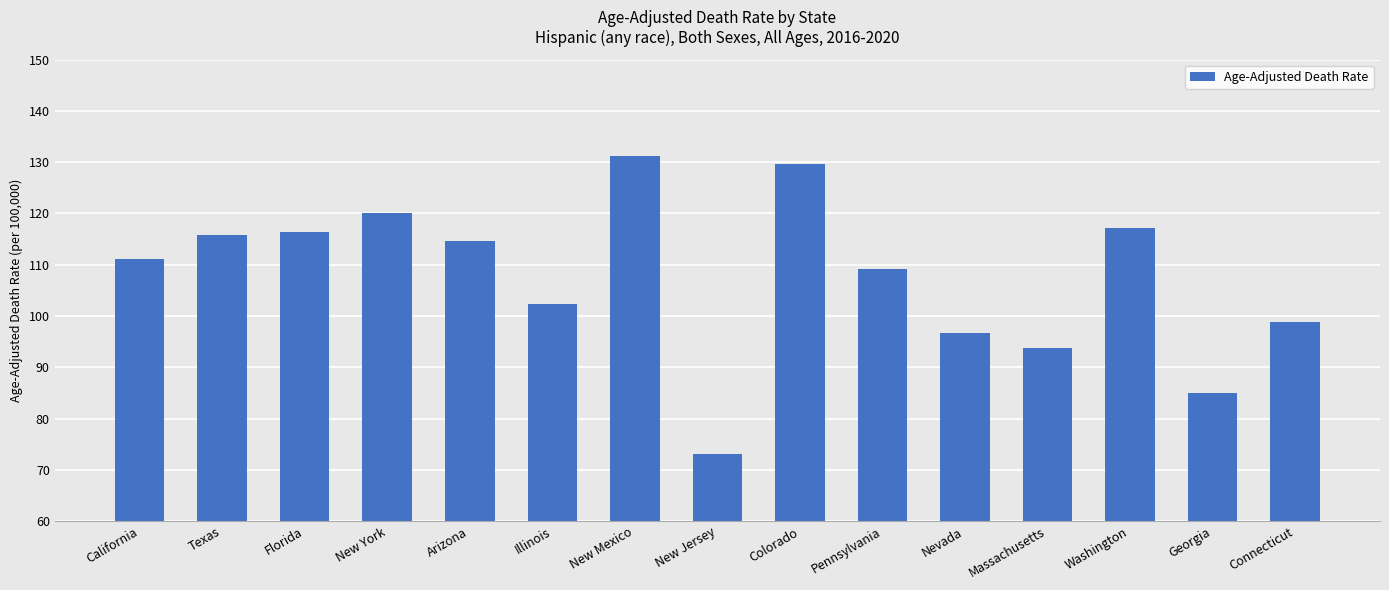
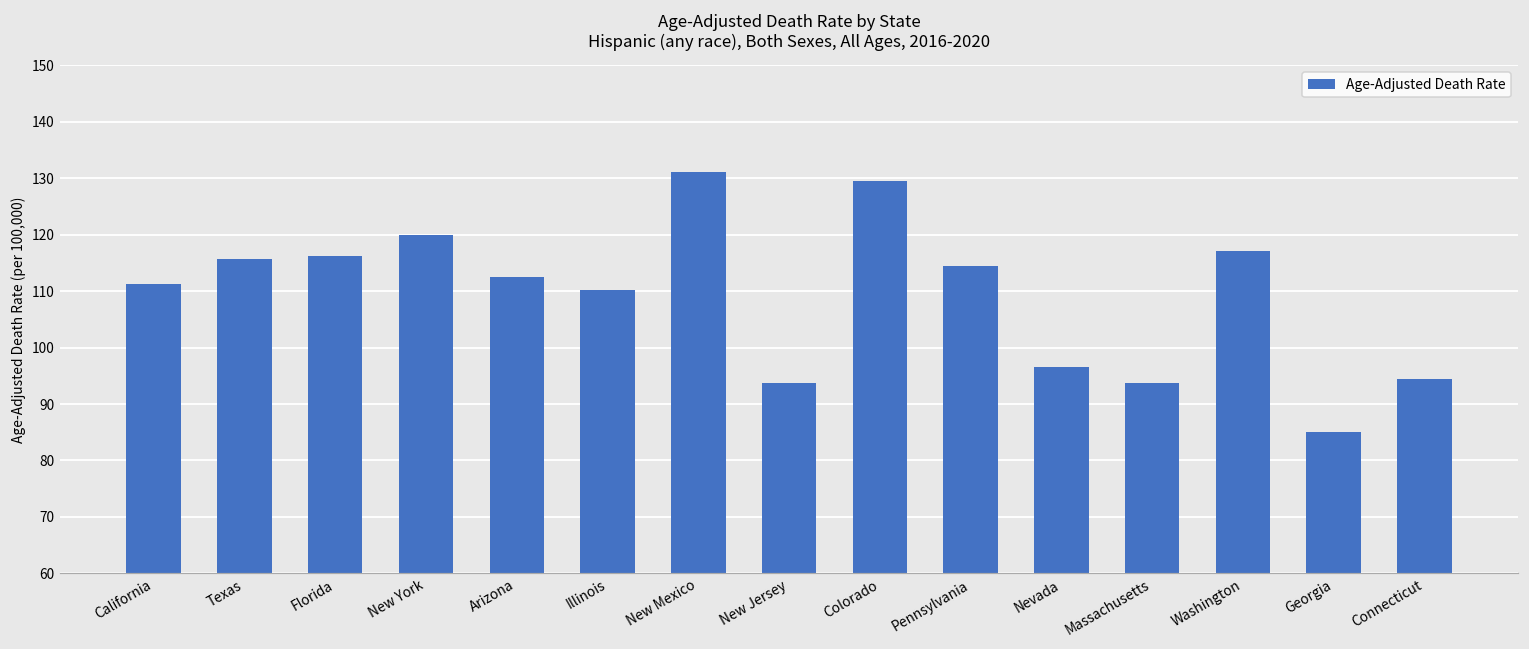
  {
    "California": 111,
    "Texas": 116,
    "Florida": 116,
    "New York": 120,
-   "Arizona": 115,
-   "Illinois": 102,
+   "Arizona": 113,
+   "Illinois": 110,
    "New Mexico": 131,
-   "New Jersey": 73,
+   "New Jersey": 94,
    "Colorado": 130,
-   "Pennsylvania": 109,
+   "Pennsylvania": 114,
    "Nevada": 97,
    "Massachusetts": 94,
    "Washington": 117,
    "Georgia": 85,
-   "Connecticut": 99
+   "Connecticut": 94
  }
